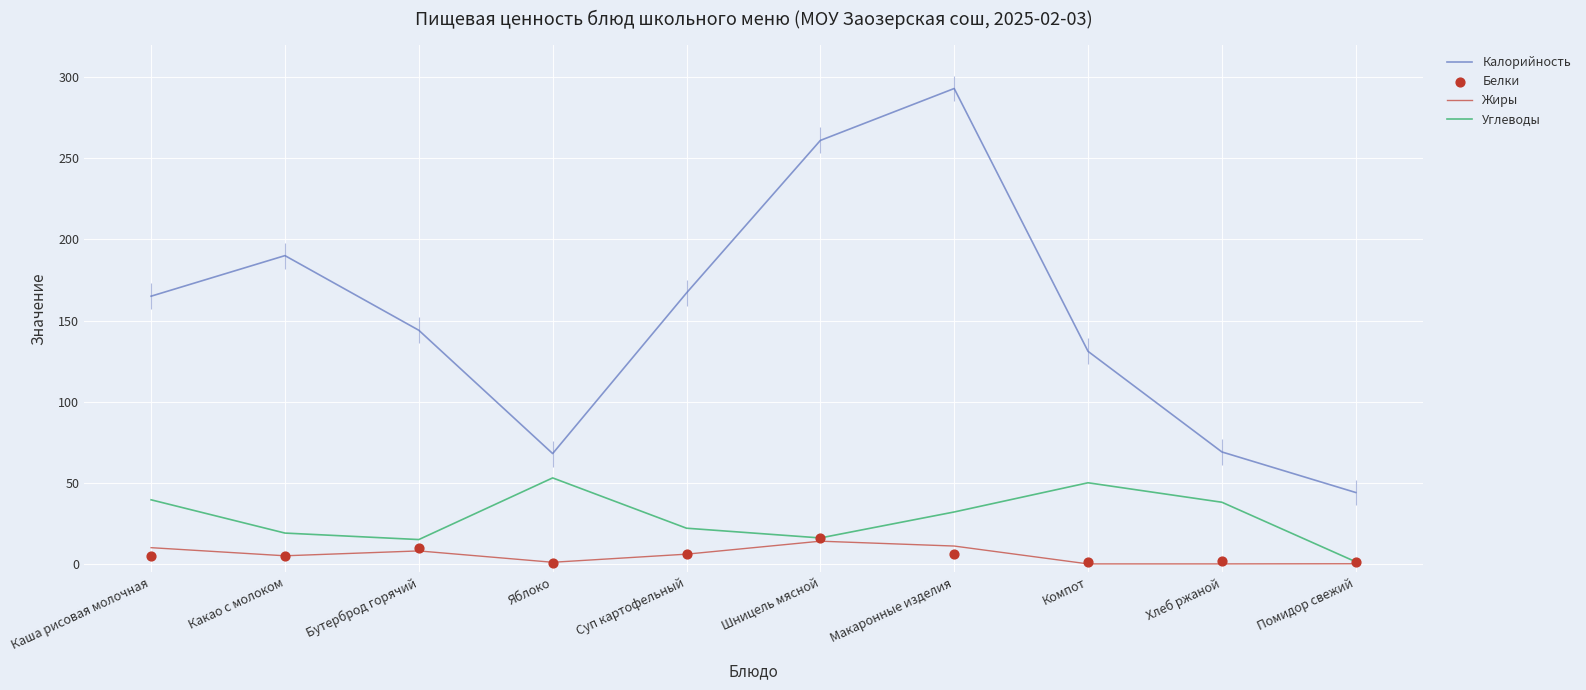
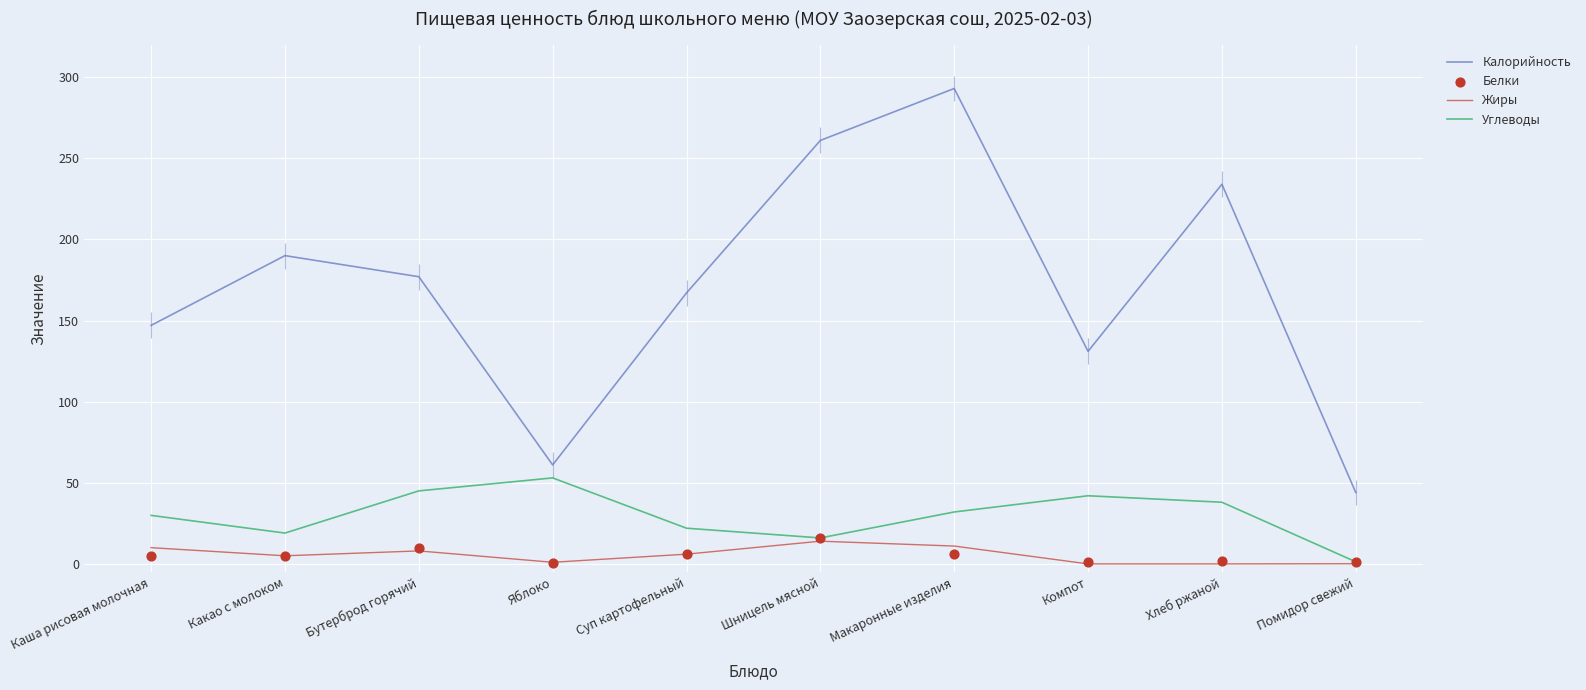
  {
    "Калорийность": {
-     "Каша рисовая молочная": 165,
+     "Каша рисовая молочная": 147,
      "Какао с молоком": 190,
-     "Бутерброд горячий": 144,
-     "Яблоко": 68,
+     "Бутерброд горячий": 177,
+     "Яблоко": 61,
      "Суп картофельный": 167,
      "Шницель мясной": 261,
      "Макаронные изделия": 293,
      "Компот": 131,
-     "Хлеб ржаной": 69,
+     "Хлеб ржаной": 234,
      "Помидор свежий": 44
    },
    "Углеводы": {
-     "Каша рисовая молочная": 40,
+     "Каша рисовая молочная": 30,
      "Какао с молоком": 19,
-     "Бутерброд горячий": 15,
+     "Бутерброд горячий": 45,
      "Яблоко": 53,
      "Суп картофельный": 22,
      "Макаронные изделия": 32,
-     "Компот": 50,
+     "Компот": 42,
      "Хлеб ржаной": 38
    }
  }
